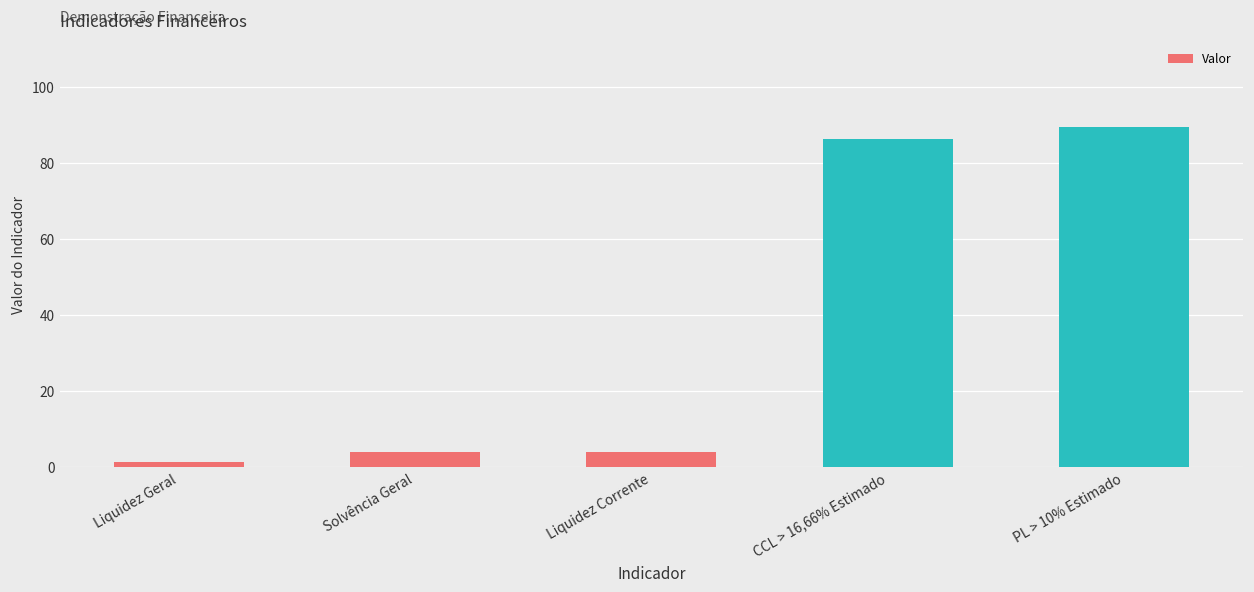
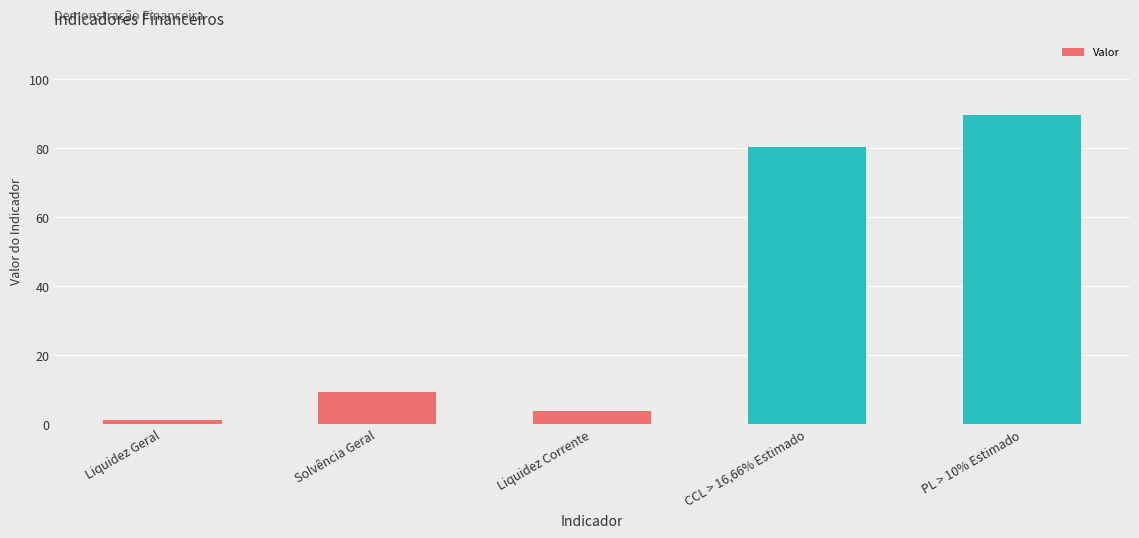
  {
    "Liquidez Geral": 1,
-   "Solvência Geral": 4,
+   "Solvência Geral": 9,
    "Liquidez Corrente": 4,
-   "CCL > 16,66% Estimado": 86,
+   "CCL > 16,66% Estimado": 80,
    "PL > 10% Estimado": 90
  }
